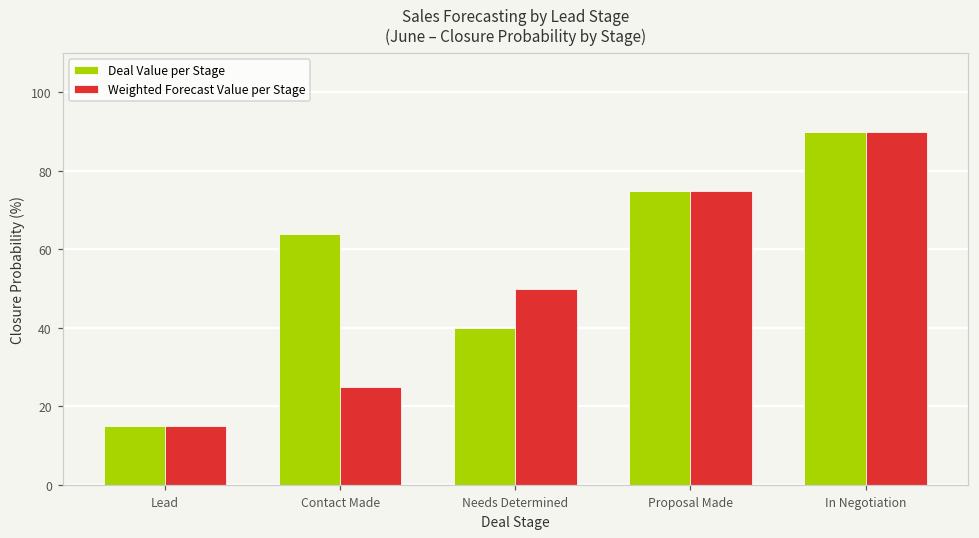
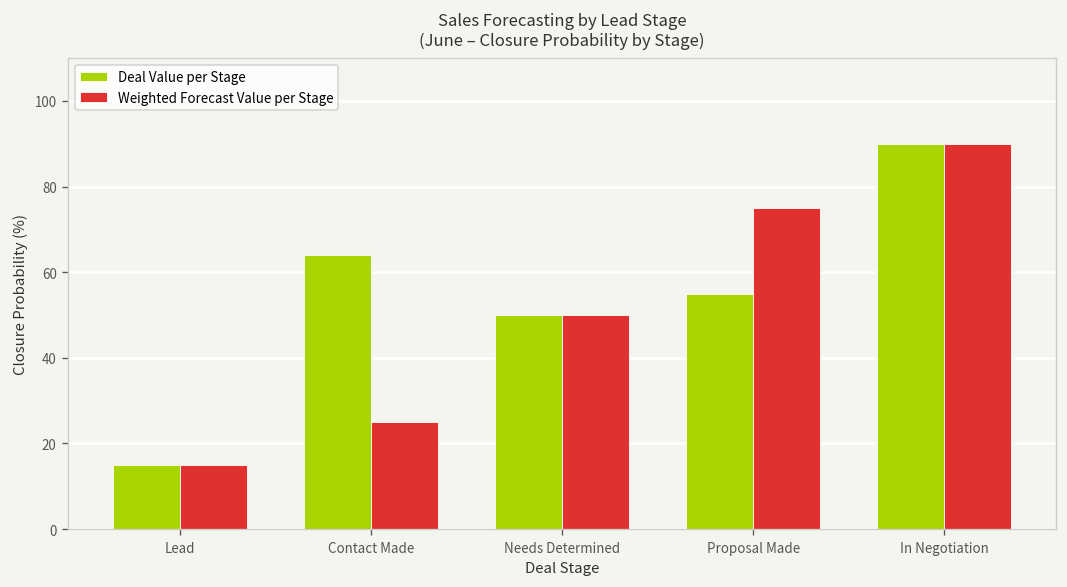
  {
    "Deal Value per Stage": {
      "Lead": 15,
      "Contact Made": 64,
-     "Needs Determined": 40,
-     "Proposal Made": 75,
+     "Needs Determined": 50,
+     "Proposal Made": 55,
      "In Negotiation": 90
    },
    "Weighted Forecast Value per Stage": {
      "Lead": 15,
      "Contact Made": 25,
      "Needs Determined": 50,
      "Proposal Made": 75,
      "In Negotiation": 90
    }
  }
